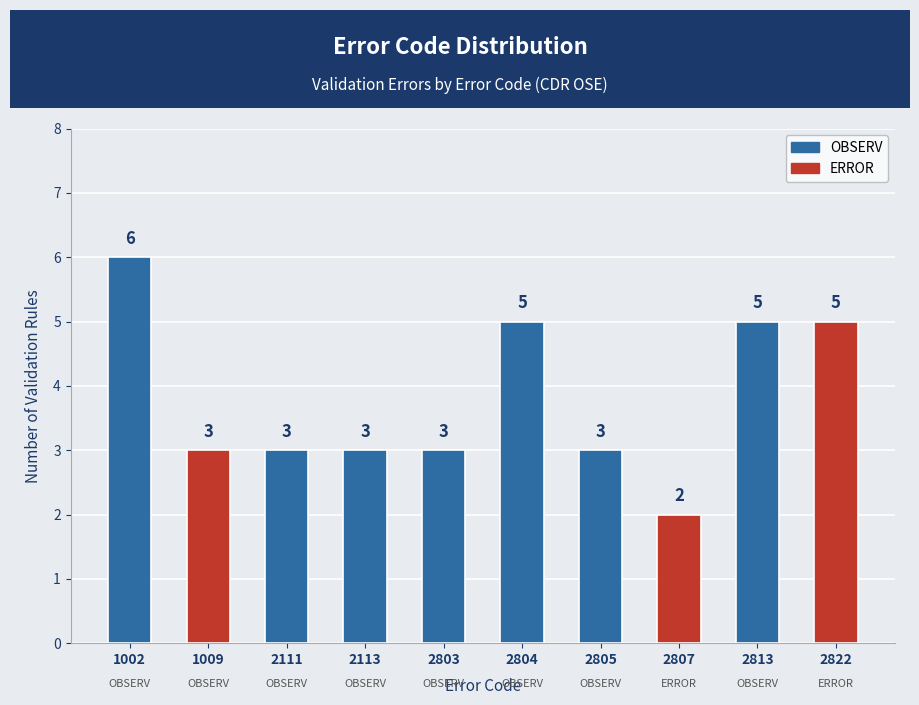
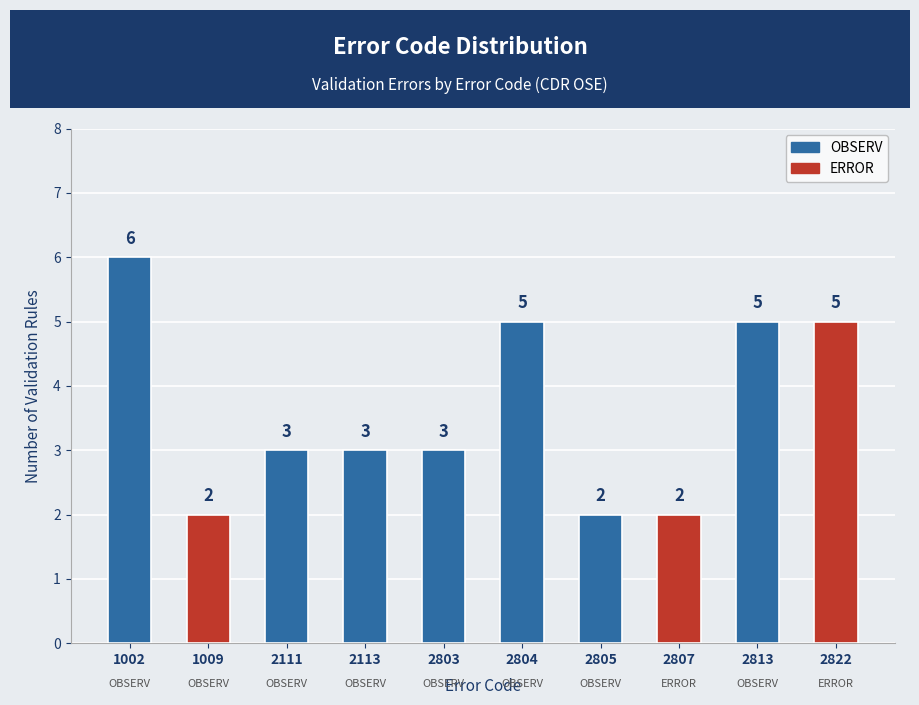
  {
    "1002": 6,
-   "1009": 3,
+   "1009": 2,
    "2111": 3,
    "2113": 3,
    "2803": 3,
    "2804": 5,
-   "2805": 3,
+   "2805": 2,
    "2807": 2,
    "2813": 5,
    "2822": 5
  }
